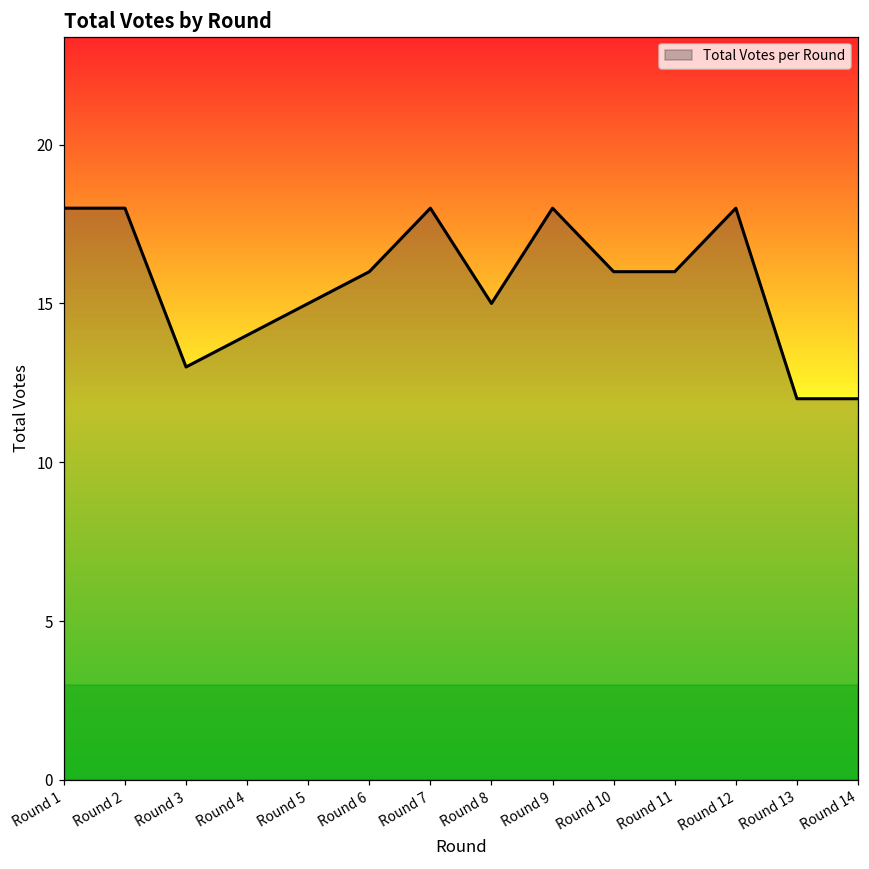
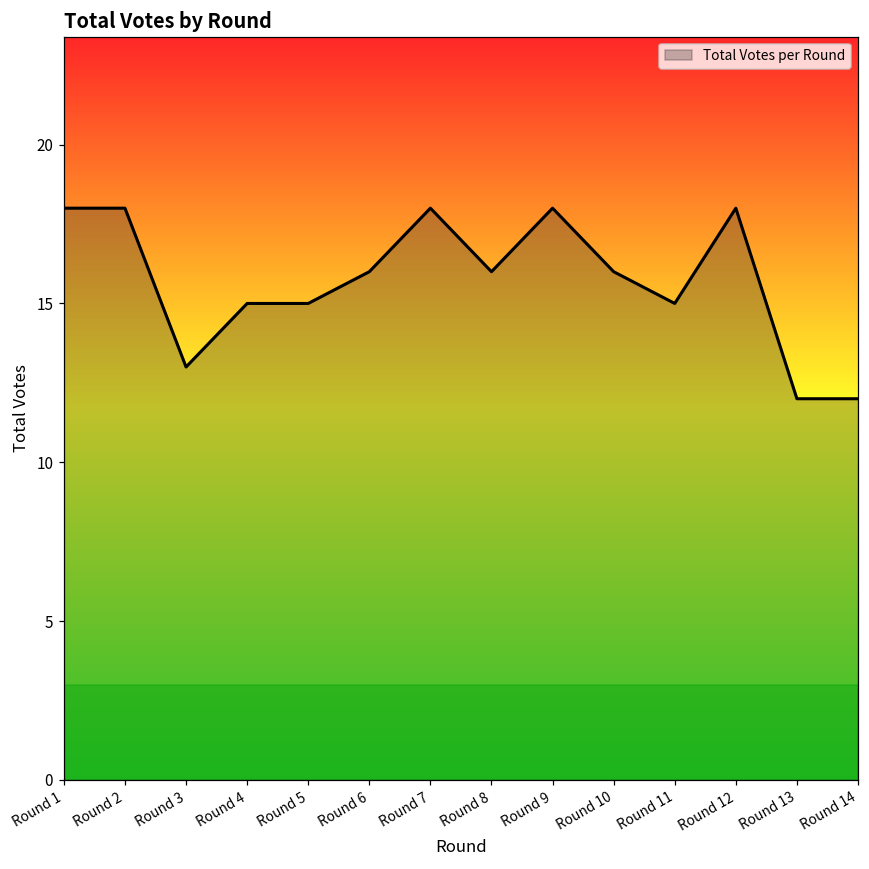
  {
    "Round 1": 18,
    "Round 2": 18,
    "Round 3": 13,
-   "Round 4": 14,
+   "Round 4": 15,
    "Round 5": 15,
    "Round 6": 16,
    "Round 7": 18,
-   "Round 8": 15,
+   "Round 8": 16,
    "Round 9": 18,
    "Round 10": 16,
-   "Round 11": 16,
+   "Round 11": 15,
    "Round 12": 18,
    "Round 13": 12,
    "Round 14": 12
  }
